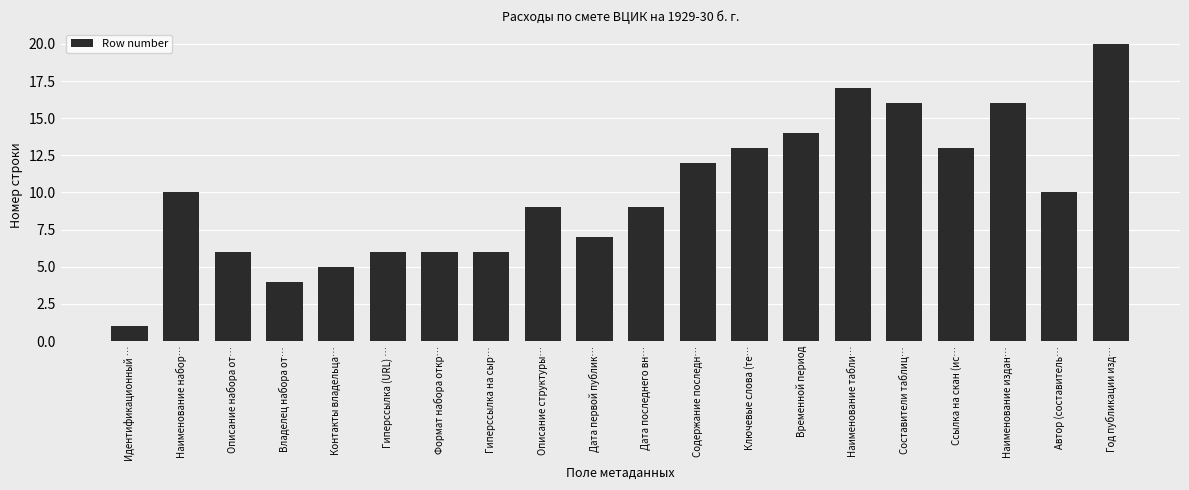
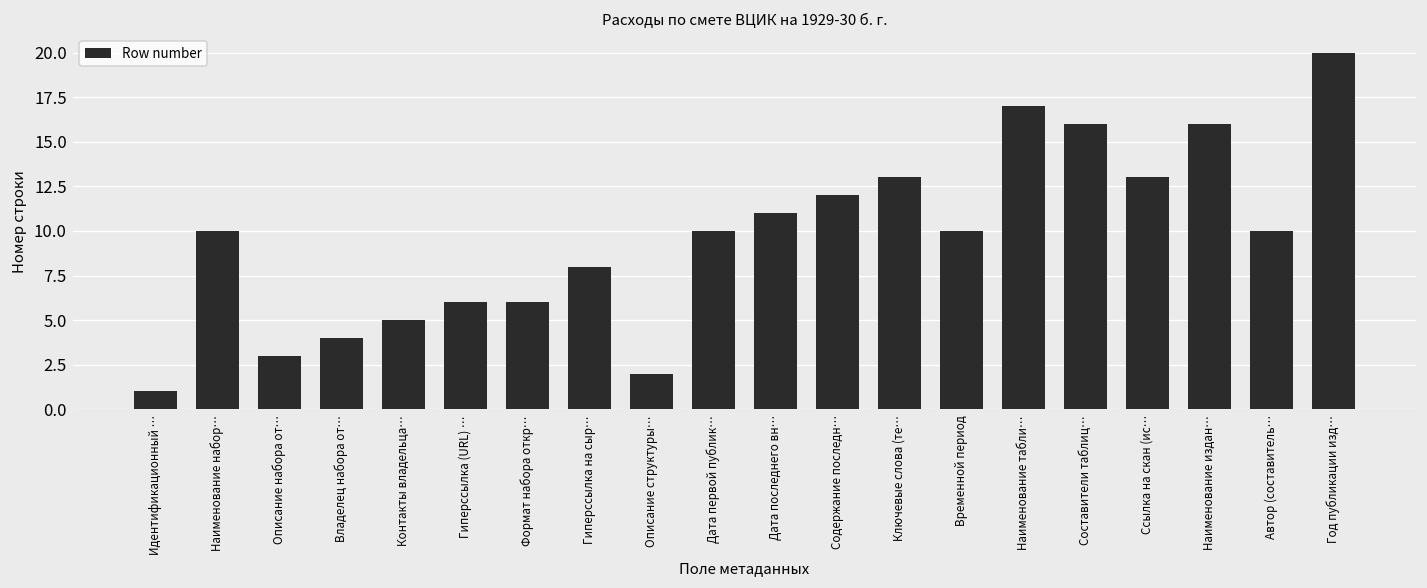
  {
    "Идентификационный …": 1,
    "Наименование набор…": 10,
-   "Описание набора от…": 6,
+   "Описание набора от…": 3,
    "Владелец набора от…": 4,
    "Контакты владельца…": 5,
    "Гиперссылка (URL) …": 6,
    "Формат набора откр…": 6,
-   "Гиперссылка на сыр…": 6,
-   "Описание структуры…": 9,
-   "Дата первой публик…": 7,
-   "Дата последнего вн…": 9,
+   "Гиперссылка на сыр…": 8,
+   "Описание структуры…": 2,
+   "Дата первой публик…": 10,
+   "Дата последнего вн…": 11,
    "Содержание последн…": 12,
    "Ключевые слова (те…": 13,
-   "Временной период": 14,
+   "Временной период": 10,
    "Наименование табли…": 17,
    "Составители таблиц…": 16,
    "Ссылка на скан (ис…": 13,
    "Наименование издан…": 16,
    "Автор (составитель…": 10,
    "Год публикации изд…": 20
  }
